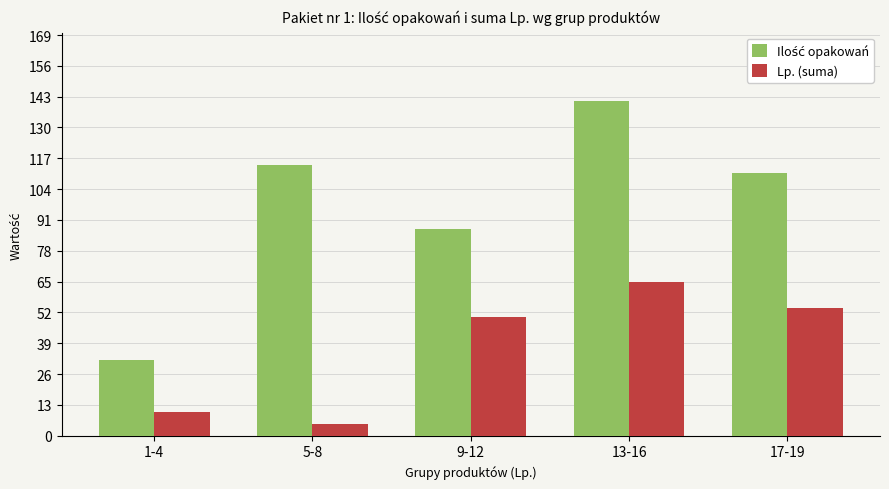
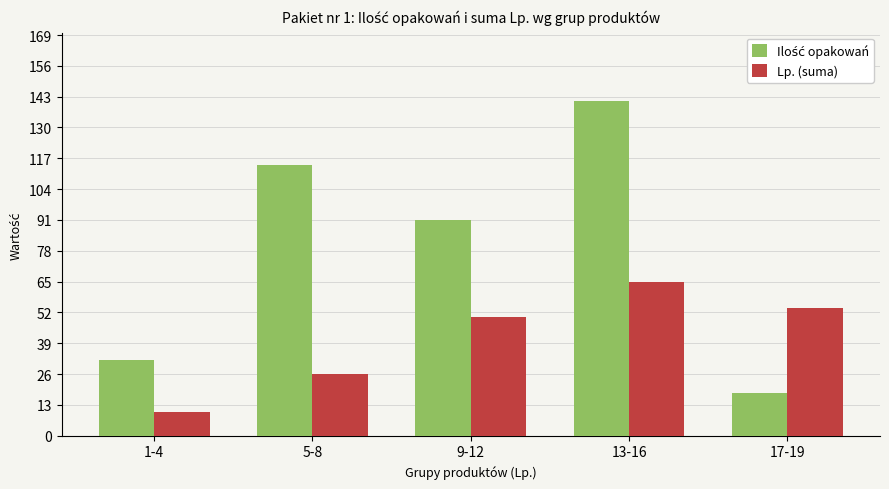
  {
    "Ilość opakowań": {
      "1-4": 32,
      "5-8": 114,
-     "9-12": 87,
+     "9-12": 91,
      "13-16": 141,
-     "17-19": 111
+     "17-19": 18
    },
    "Lp. (suma)": {
      "1-4": 10,
-     "5-8": 5,
+     "5-8": 26,
      "9-12": 50,
      "13-16": 65,
      "17-19": 54
    }
  }
